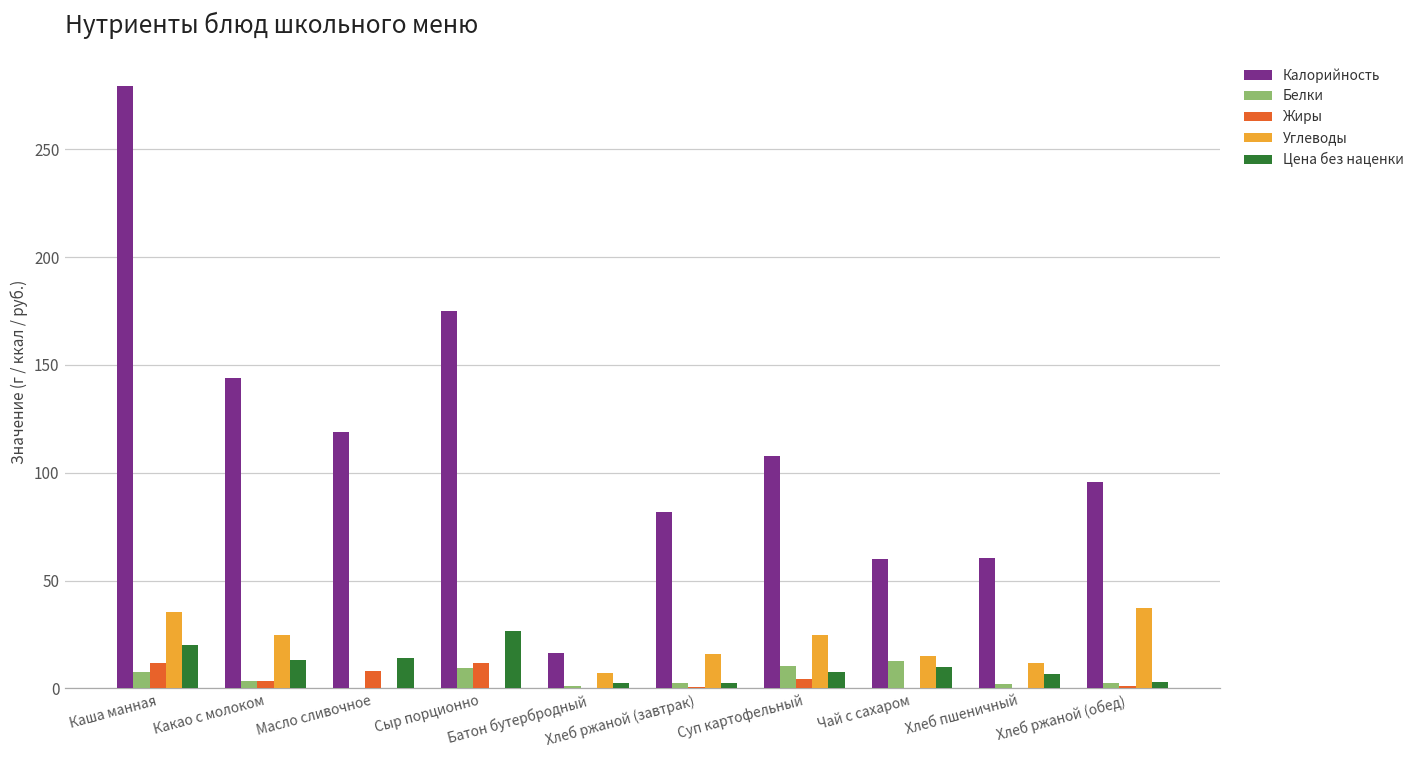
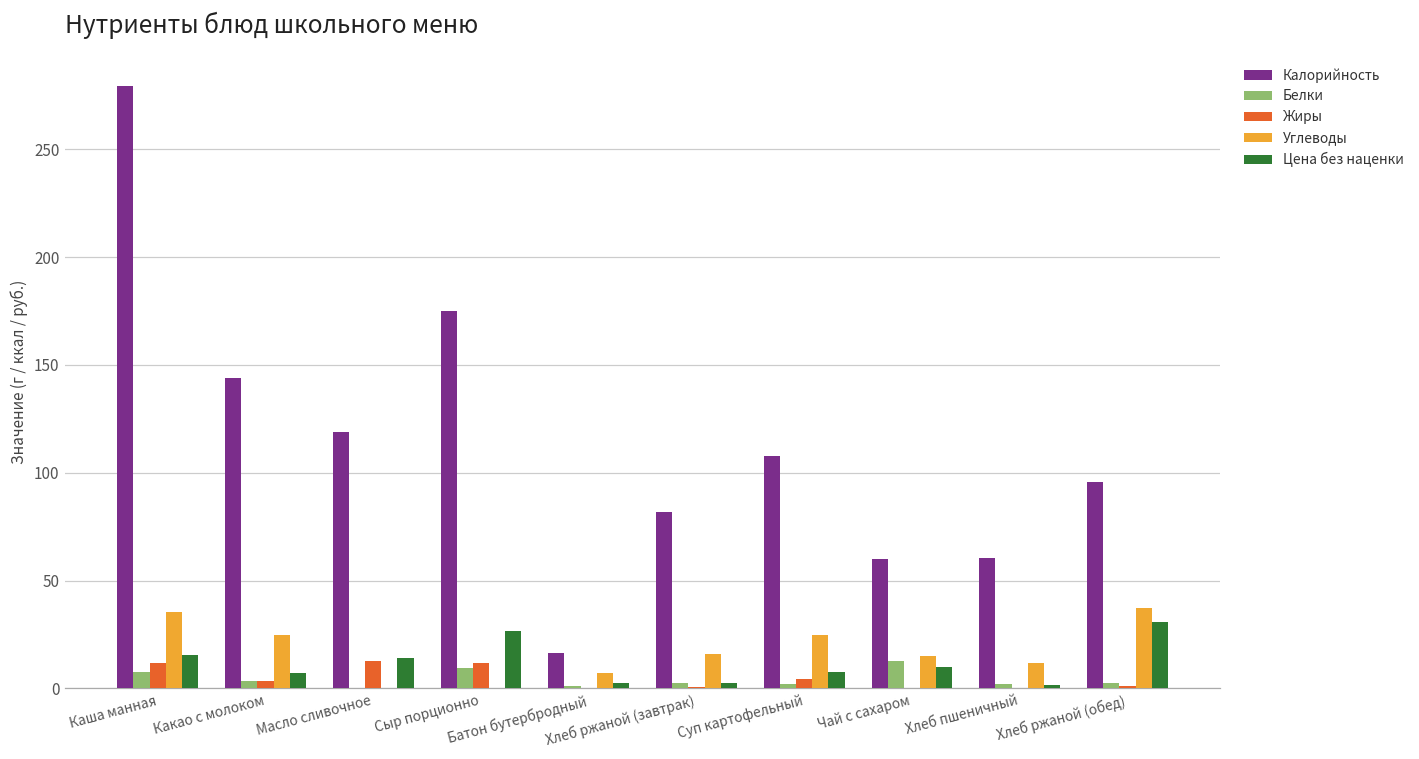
  {
    "Калорийность": {
      "Каша манная": 279,
      "Какао с молоком": 144,
      "Масло сливочное": 119,
      "Сыр порционно": 175,
      "Батон бутербродный": 16,
      "Хлеб ржаной (завтрак)": 82,
      "Суп картофельный": 108,
      "Чай с сахаром": 60,
      "Хлеб пшеничный": 60,
      "Хлеб ржаной (обед)": 96
    },
    "Белки": {
      "Каша манная": 8,
      "Какао с молоком": 4,
      "Сыр порционно": 9,
      "Хлеб ржаной (завтрак)": 2,
-     "Суп картофельный": 11,
+     "Суп картофельный": 2,
      "Чай с сахаром": 13,
      "Хлеб пшеничный": 2,
      "Хлеб ржаной (обед)": 3
    },
    "Жиры": {
      "Каша манная": 12,
      "Какао с молоком": 3,
-     "Масло сливочное": 8,
+     "Масло сливочное": 13,
      "Сыр порционно": 12,
      "Суп картофельный": 4,
      "Чай с сахаром": 0
    },
    "Углеводы": {
      "Каша манная": 36,
      "Какао с молоком": 25,
      "Сыр порционно": 0,
      "Батон бутербродный": 7,
      "Хлеб ржаной (завтрак)": 16,
      "Суп картофельный": 25,
      "Чай с сахаром": 15,
      "Хлеб пшеничный": 12,
      "Хлеб ржаной (обед)": 37
    },
    "Цена без наценки": {
-     "Каша манная": 20,
-     "Какао с молоком": 13,
+     "Каша манная": 16,
+     "Какао с молоком": 7,
      "Масло сливочное": 14,
      "Сыр порционно": 27,
      "Батон бутербродный": 3,
      "Хлеб ржаной (завтрак)": 3,
      "Суп картофельный": 8,
      "Чай с сахаром": 10,
-     "Хлеб пшеничный": 7,
-     "Хлеб ржаной (обед)": 3
+     "Хлеб пшеничный": 2,
+     "Хлеб ржаной (обед)": 31
    }
  }
